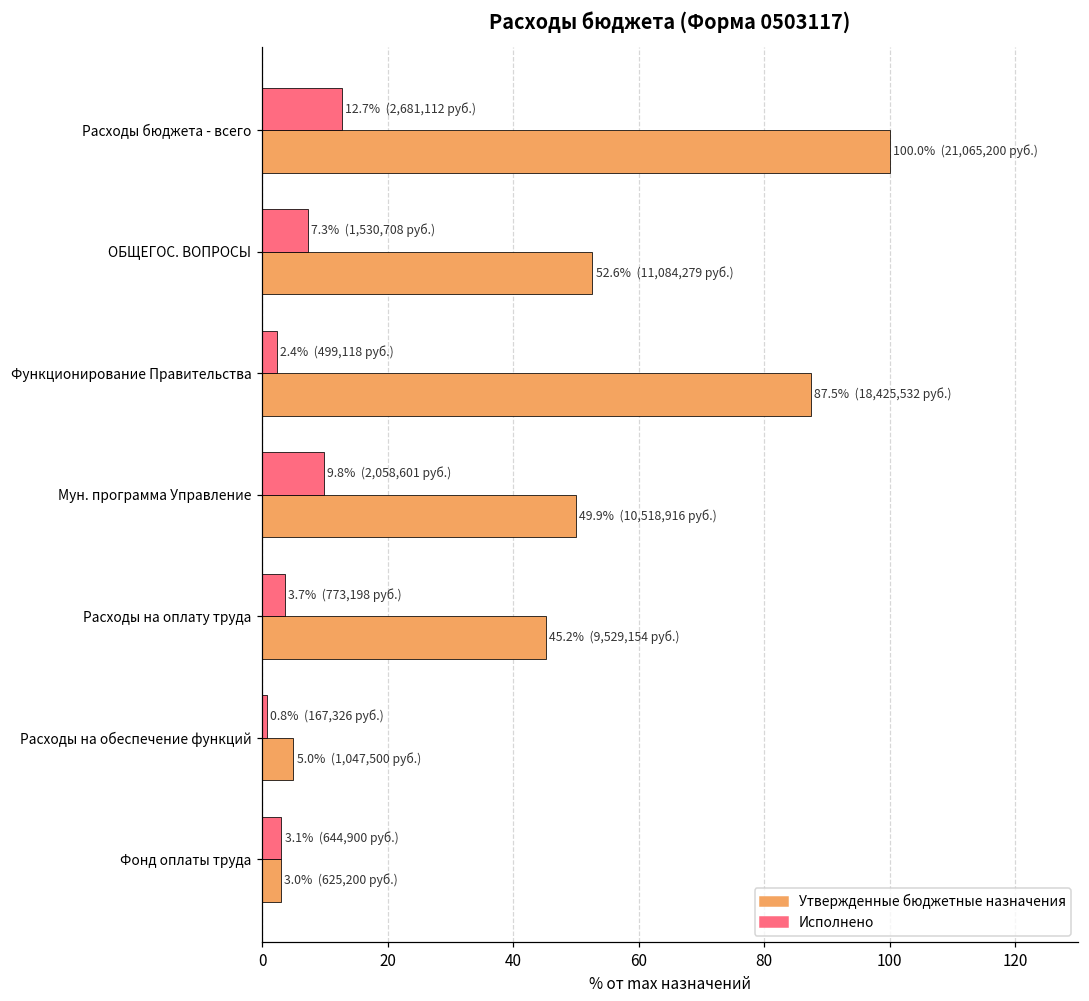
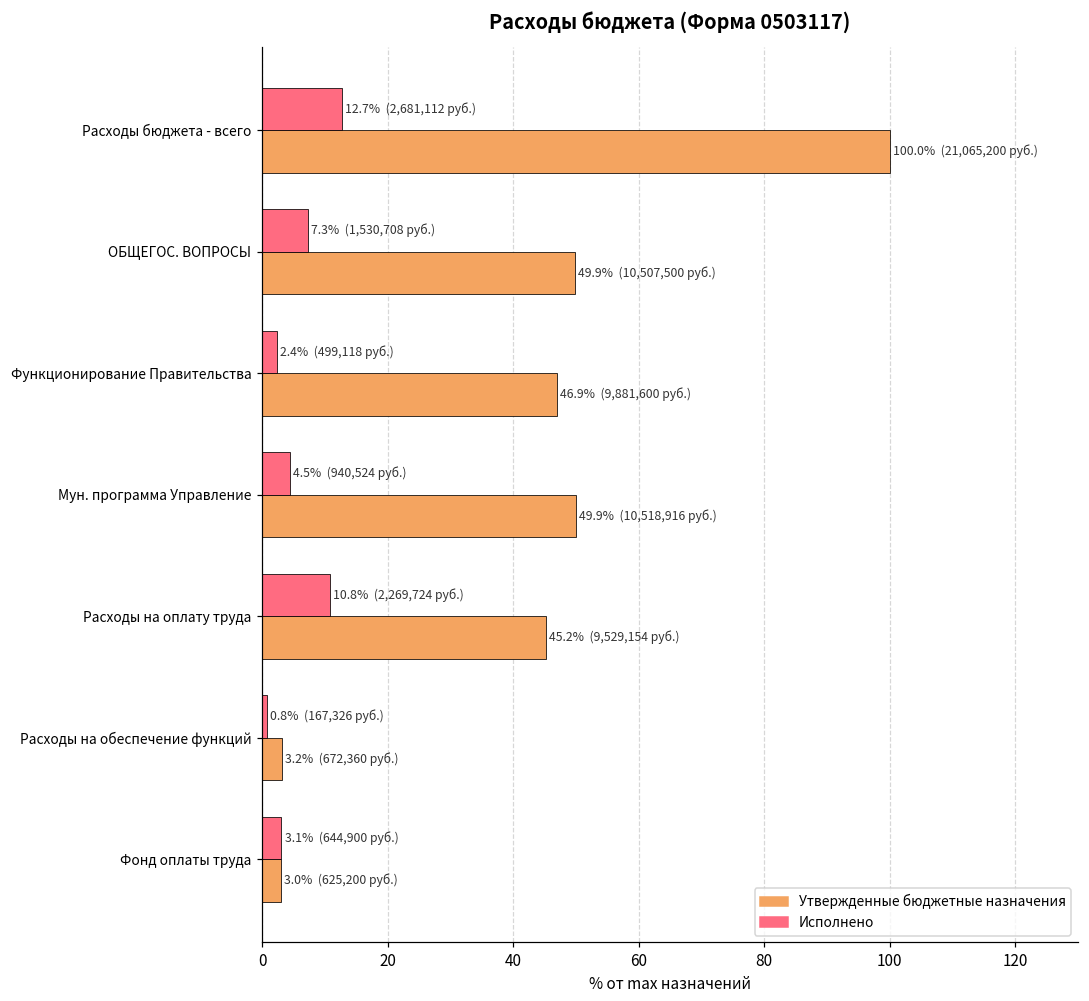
  {
    "Утвержденные бюджетные назначения": {
      "Расходы бюджета - всего": "100.0%",
-     "ОБЩЕГОС. ВОПРОСЫ": "52.6% (11,084,279 руб.)",
-     "Функционирование Правительства": "87.5% (18,425,532 руб.)",
+     "ОБЩЕГОС. ВОПРОСЫ": "49.9% (10,507,500 руб.)",
+     "Функционирование Правительства": "46.9% (9,881,600 руб.)",
      "Мун. программа Управление": "49.9%",
      "Расходы на оплату труда": "45.2%",
-     "Расходы на обеспечение функций": "5.0% (1,047,500 руб.)",
+     "Расходы на обеспечение функций": "3.2% (672,360 руб.)",
      "Фонд оплаты труда": "3.0%"
    },
    "Исполнено": {
      "Расходы бюджета - всего": "12.7%",
      "ОБЩЕГОС. ВОПРОСЫ": "7.3%",
      "Функционирование Правительства": "2.4%",
-     "Мун. программа Управление": "9.8% (2,058,601 руб.)",
-     "Расходы на оплату труда": "3.7% (773,198 руб.)",
+     "Мун. программа Управление": "4.5% (940,524 руб.)",
+     "Расходы на оплату труда": "10.8% (2,269,724 руб.)",
      "Расходы на обеспечение функций": "0.8%",
      "Фонд оплаты труда": "3.1%"
    }
  }
